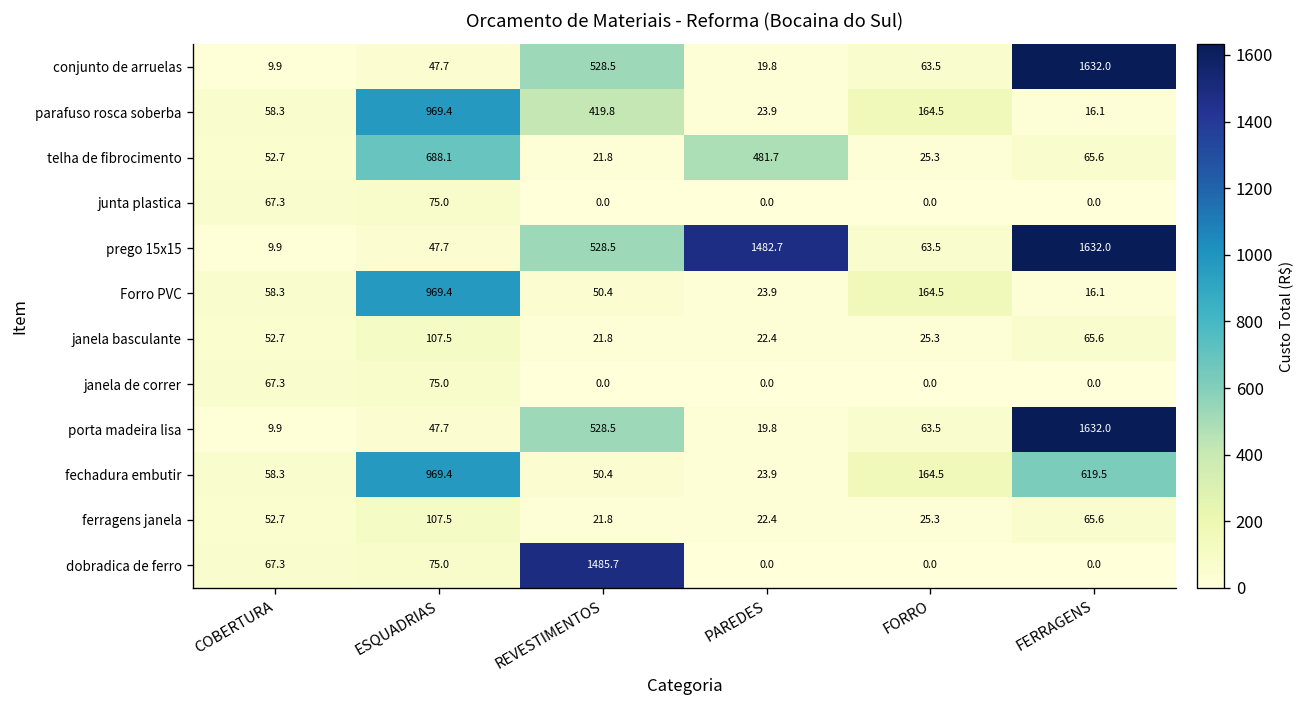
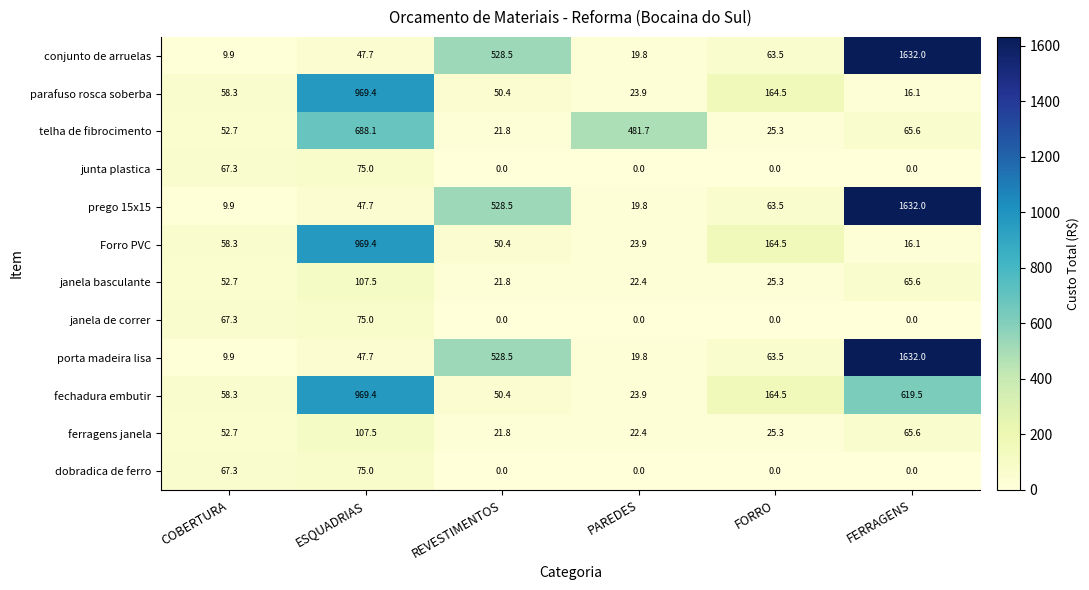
  {
    "conjunto de arruelas": {
      "COBERTURA": 9.9,
      "ESQUADRIAS": 47.7,
      "REVESTIMENTOS": 528.5,
      "PAREDES": 19.8,
      "FORRO": 63.5,
      "FERRAGENS": 1632.0
    },
    "parafuso rosca soberba": {
      "COBERTURA": 58.3,
      "ESQUADRIAS": 969.4,
-     "REVESTIMENTOS": 419.8,
+     "REVESTIMENTOS": 50.4,
      "PAREDES": 23.9,
      "FORRO": 164.5,
      "FERRAGENS": 16.1
    },
    "telha de fibrocimento": {
      "COBERTURA": 52.7,
      "ESQUADRIAS": 688.1,
      "REVESTIMENTOS": 21.8,
      "PAREDES": 481.7,
      "FORRO": 25.3,
      "FERRAGENS": 65.6
    },
    "junta plastica": {
      "COBERTURA": 67.3,
      "ESQUADRIAS": 75.0,
      "REVESTIMENTOS": 0.0,
      "PAREDES": 0.0,
      "FORRO": 0.0,
      "FERRAGENS": 0.0
    },
    "prego 15x15": {
      "COBERTURA": 9.9,
      "ESQUADRIAS": 47.7,
      "REVESTIMENTOS": 528.5,
-     "PAREDES": 1482.7,
+     "PAREDES": 19.8,
      "FORRO": 63.5,
      "FERRAGENS": 1632.0
    },
    "Forro PVC": {
      "COBERTURA": 58.3,
      "ESQUADRIAS": 969.4,
      "REVESTIMENTOS": 50.4,
      "PAREDES": 23.9,
      "FORRO": 164.5,
      "FERRAGENS": 16.1
    },
    "janela basculante": {
      "COBERTURA": 52.7,
      "ESQUADRIAS": 107.5,
      "REVESTIMENTOS": 21.8,
      "PAREDES": 22.4,
      "FORRO": 25.3,
      "FERRAGENS": 65.6
    },
    "janela de correr": {
      "COBERTURA": 67.3,
      "ESQUADRIAS": 75.0,
      "REVESTIMENTOS": 0.0,
      "PAREDES": 0.0,
      "FORRO": 0.0,
      "FERRAGENS": 0.0
    },
    "porta madeira lisa": {
      "COBERTURA": 9.9,
      "ESQUADRIAS": 47.7,
      "REVESTIMENTOS": 528.5,
      "PAREDES": 19.8,
      "FORRO": 63.5,
      "FERRAGENS": 1632.0
    },
    "fechadura embutir": {
      "COBERTURA": 58.3,
      "ESQUADRIAS": 969.4,
      "REVESTIMENTOS": 50.4,
      "PAREDES": 23.9,
      "FORRO": 164.5,
      "FERRAGENS": 619.5
    },
    "ferragens janela": {
      "COBERTURA": 52.7,
      "ESQUADRIAS": 107.5,
      "REVESTIMENTOS": 21.8,
      "PAREDES": 22.4,
      "FORRO": 25.3,
      "FERRAGENS": 65.6
    },
    "dobradica de ferro": {
      "COBERTURA": 67.3,
      "ESQUADRIAS": 75.0,
-     "REVESTIMENTOS": 1485.7,
+     "REVESTIMENTOS": 0.0,
      "PAREDES": 0.0,
      "FORRO": 0.0,
      "FERRAGENS": 0.0
    }
  }
